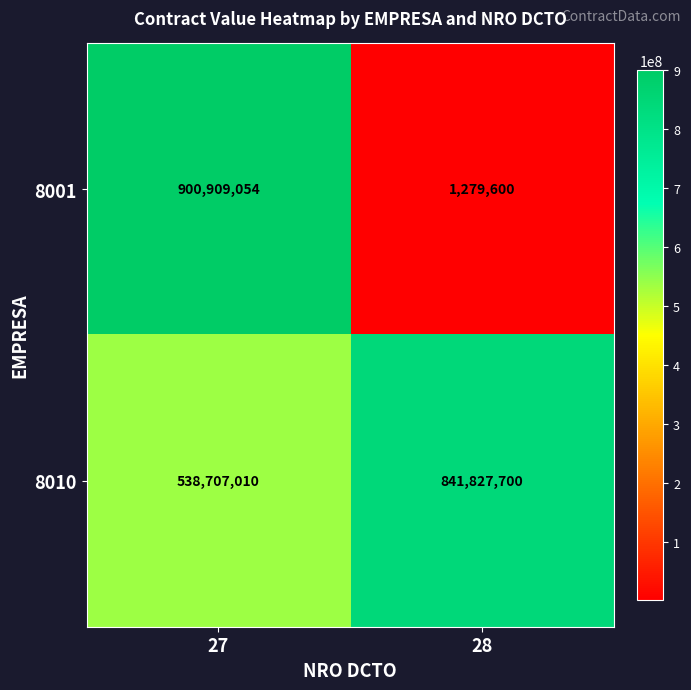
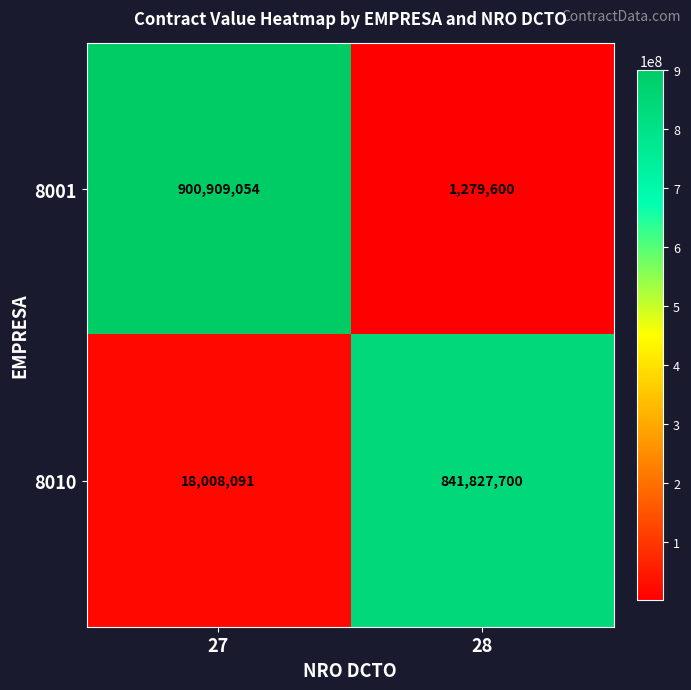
  {
    "8001": {
      "27": "900,909,054",
      "28": "1,279,600"
    },
    "8010": {
-     "27": "538,707,010",
+     "27": "18,008,091",
      "28": "841,827,700"
    }
  }
